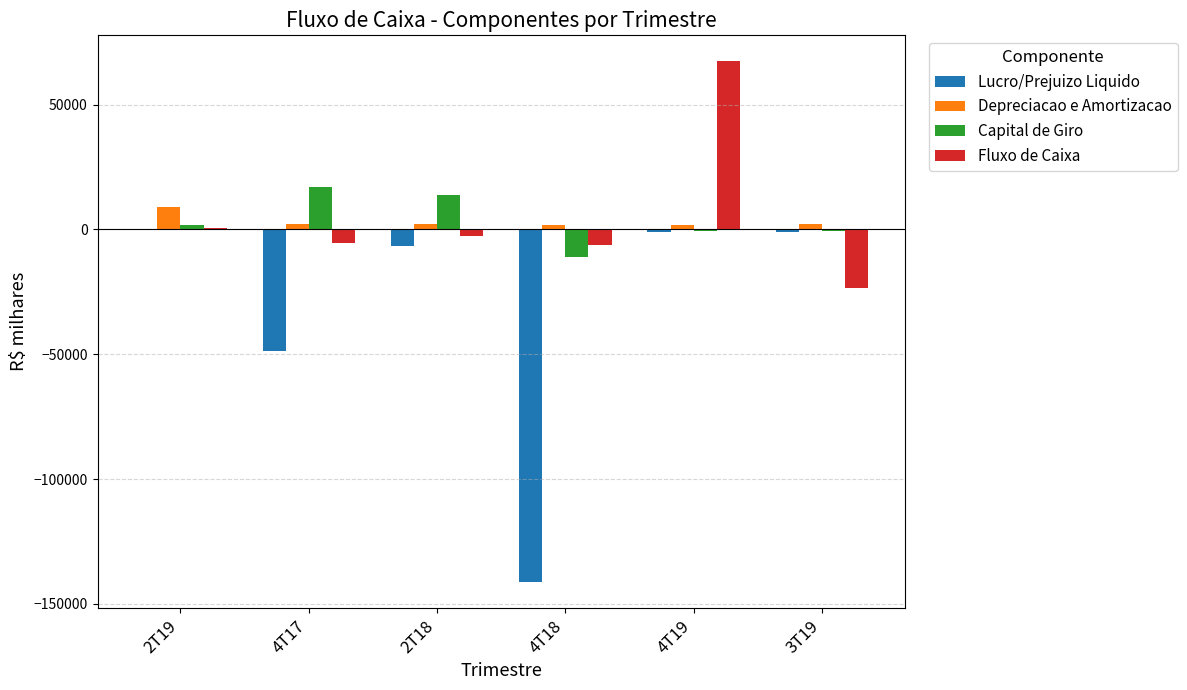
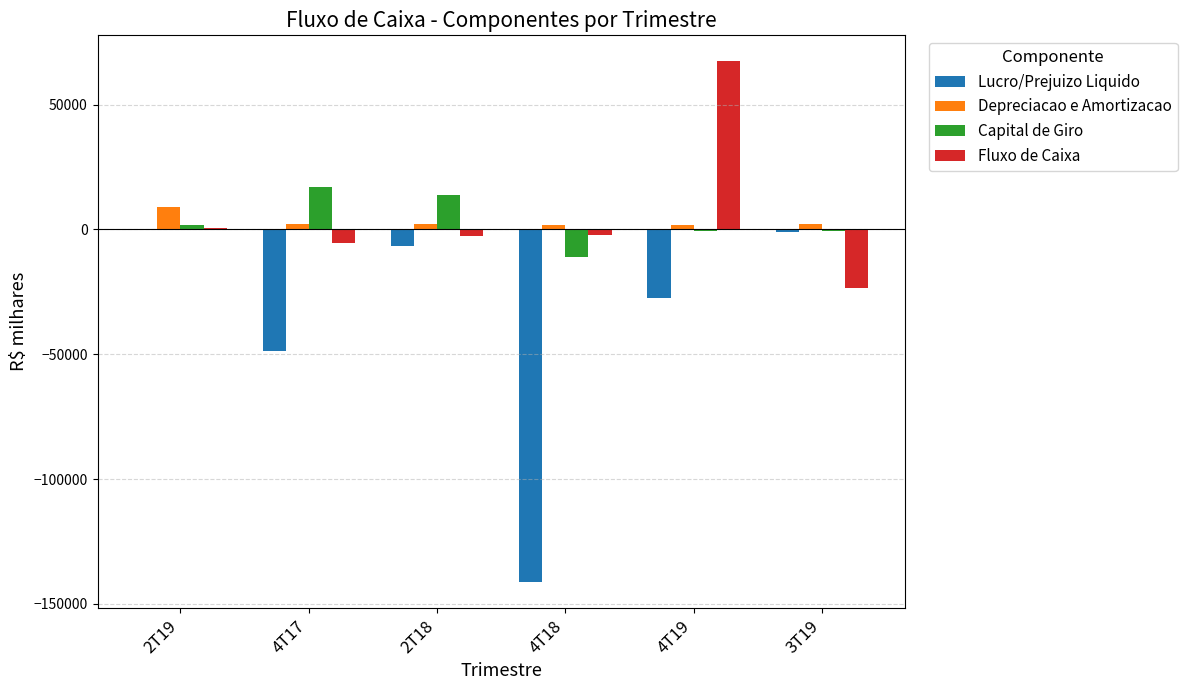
  {
    "Lucro/Prejuizo Liquido": {
      "4T17": -49000,
      "2T18": -6000,
      "4T18": -141000,
-     "4T19": -1000,
+     "4T19": -28000,
      "3T19": -1000
    },
    "Depreciacao e Amortizacao": {
      "2T19": 9000,
      "4T17": 2000,
      "2T18": 2000,
      "4T18": 2000,
      "4T19": 2000,
      "3T19": 2000
    },
    "Capital de Giro": {
      "2T19": 2000,
      "4T17": 17000,
      "2T18": 14000,
      "4T18": -11000
    },
    "Fluxo de Caixa": {
      "4T17": -6000,
      "2T18": -3000,
-     "4T18": -6000,
+     "4T18": -2000,
      "4T19": 67000,
      "3T19": -23000
    }
  }
